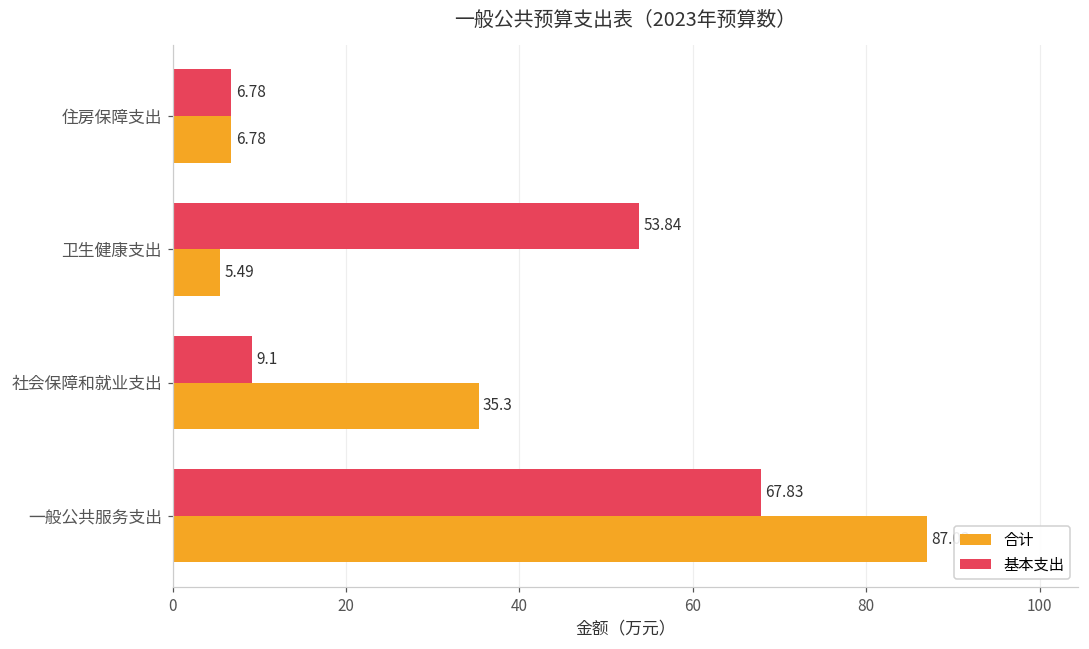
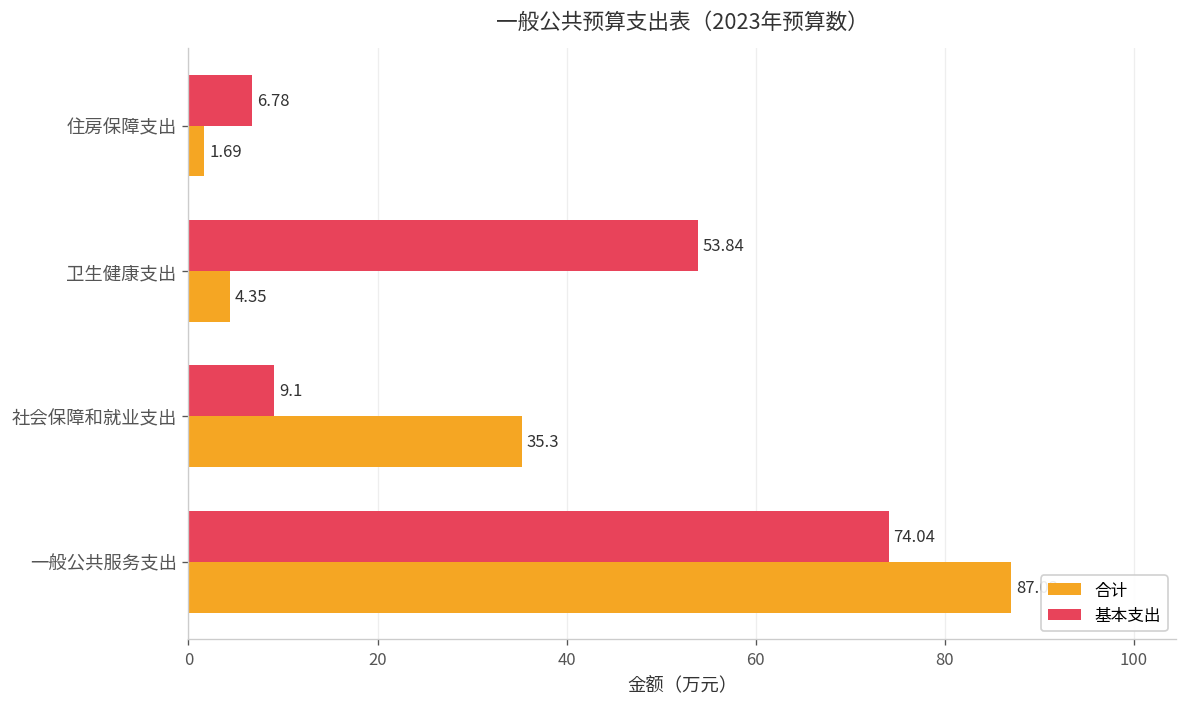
  {
    "合计": {
-     "住房保障支出": 6.78,
-     "卫生健康支出": 5.49,
+     "住房保障支出": 1.69,
+     "卫生健康支出": 4.35,
      "社会保障和就业支出": 35.3
    },
    "基本支出": {
      "住房保障支出": 6.78,
      "卫生健康支出": 53.84,
      "社会保障和就业支出": 9.1,
-     "一般公共服务支出": 67.83
+     "一般公共服务支出": 74.04
    }
  }
